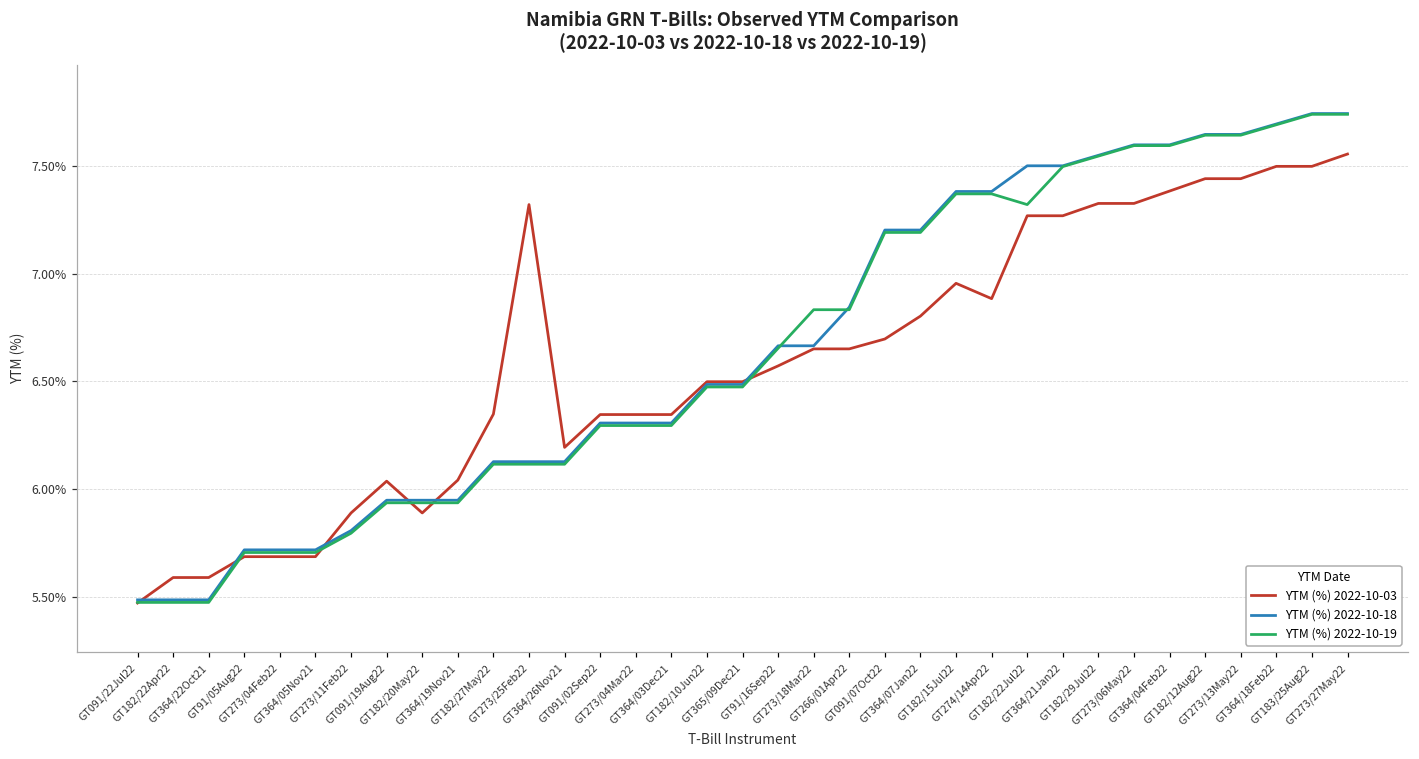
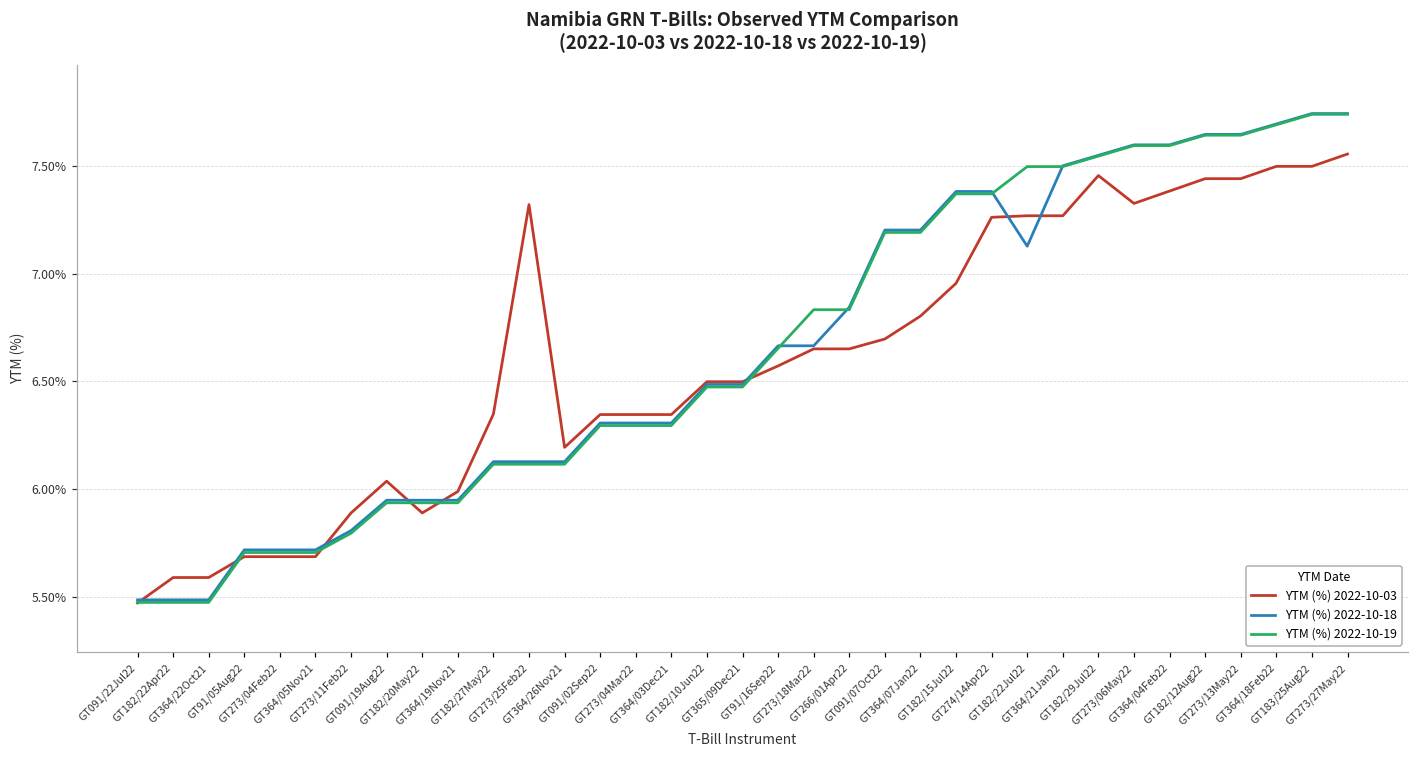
  {
    "YTM (%) 2022-10-03": {
      "GT182/22Apr22": "5.59%",
      "GT364/22Oct21": "5.59%",
      "GT91/05Aug22": "5.69%",
      "GT273/04Feb22": "5.69%",
      "GT364/05Nov21": "5.69%",
      "GT273/11Feb22": "5.89%",
      "GT091/19Aug22": "6.04%",
      "GT182/20May22": "5.89%",
-     "GT364/19Nov21": "6.04%",
+     "GT364/19Nov21": "5.99%",
      "GT182/27May22": "6.35%",
      "GT273/25Feb22": "7.32%",
      "GT364/26Nov21": "6.19%",
      "GT091/02Sep22": "6.35%",
      "GT273/04Mar22": "6.35%",
      "GT364/03Dec21": "6.35%",
      "GT91/16Sep22": "6.57%",
      "GT273/18Mar22": "6.65%",
      "GT266/01Apr22": "6.65%",
      "GT091/07Oct22": "6.70%",
      "GT364/07Jan22": "6.80%",
      "GT182/15Jul22": "6.96%",
-     "GT274/14Apr22": "6.88%",
+     "GT274/14Apr22": "7.26%",
      "GT182/22Jul22": "7.27%",
      "GT364/21Jan22": "7.27%",
-     "GT182/29Jul22": "7.33%",
+     "GT182/29Jul22": "7.46%",
      "GT273/06May22": "7.33%",
      "GT364/04Feb22": "7.38%",
      "GT182/12Aug22": "7.44%",
      "GT273/13May22": "7.44%",
      "GT364/18Feb22": "7.50%",
      "GT183/25Aug22": "7.50%",
      "GT273/27May22": "7.56%"
    },
    "YTM (%) 2022-10-18": {
      "GT273/18Mar22": "6.67%",
-     "GT182/22Jul22": "7.50%"
+     "GT182/22Jul22": "7.13%"
    },
    "YTM (%) 2022-10-19": {
      "GT273/18Mar22": "6.83%",
-     "GT182/22Jul22": "7.32%"
+     "GT182/22Jul22": "7.50%"
    }
  }
